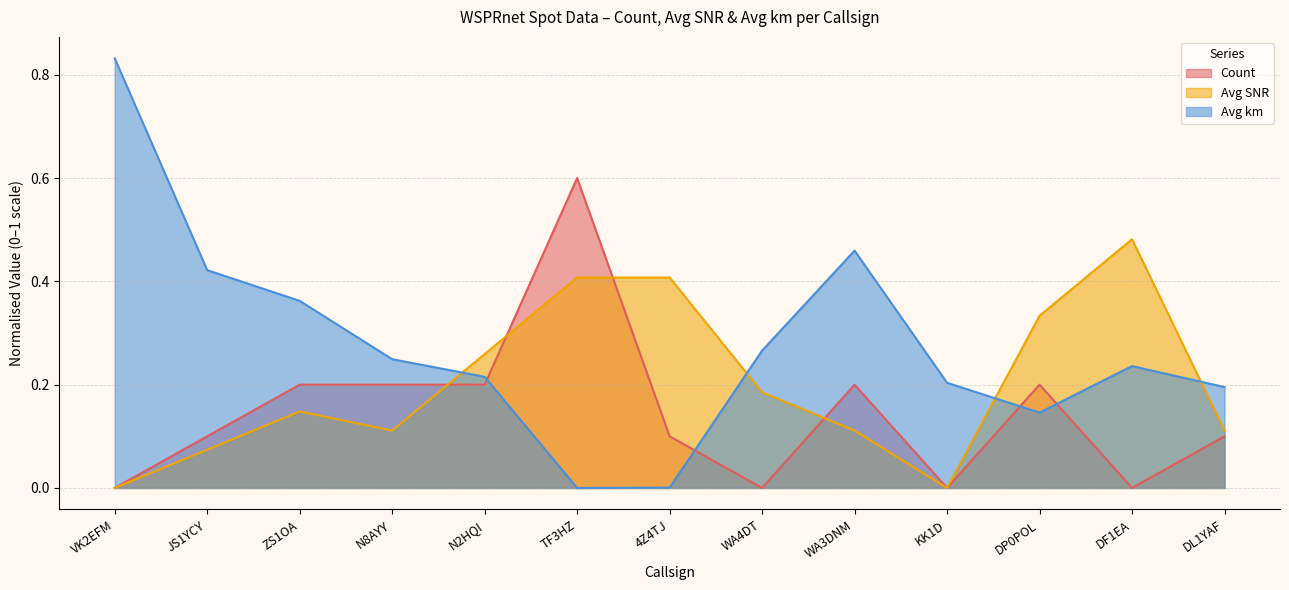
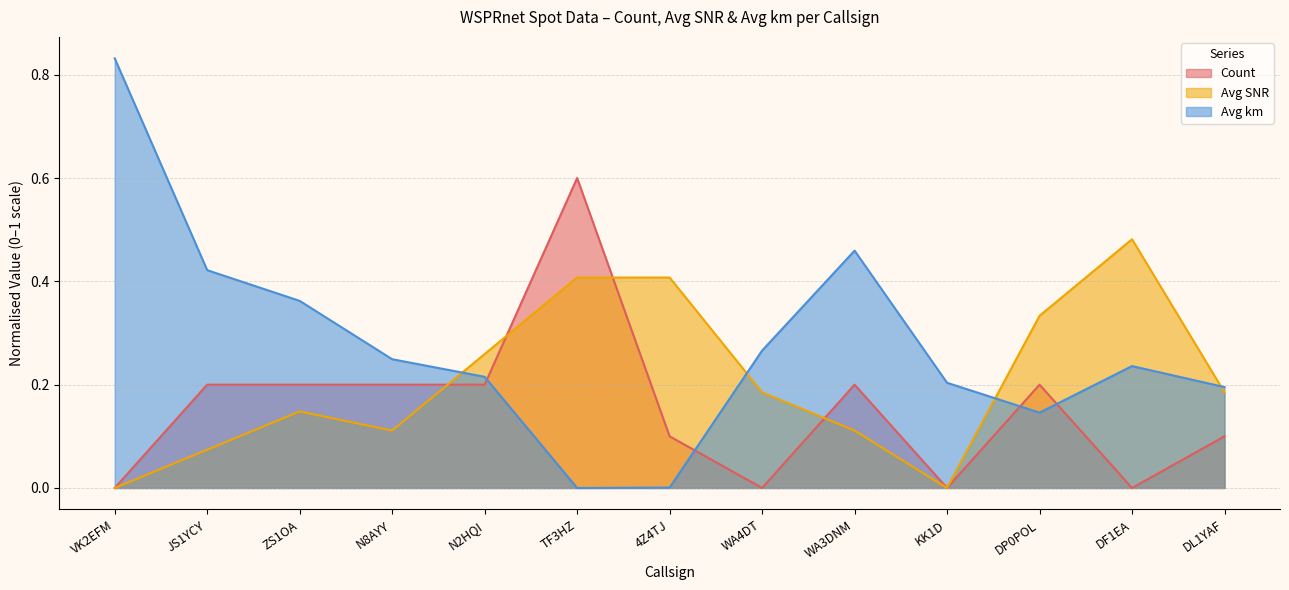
  {
    "Count": {
-     "JS1YCY": 0.10,
+     "JS1YCY": 0.20,
      "ZS1OA": 0.20,
      "N8AYY": 0.20,
      "N2HQI": 0.20,
      "TF3HZ": 0.60,
      "4Z4TJ": 0.10,
      "WA4DT": 0.00,
      "WA3DNM": 0.20,
      "DP0POL": 0.20,
      "DF1EA": 0.00,
      "DL1YAF": 0.10
    },
    "Avg SNR": {
      "JS1YCY": 0.07,
      "ZS1OA": 0.15,
      "N8AYY": 0.11,
      "N2HQI": 0.26,
      "TF3HZ": 0.41,
      "4Z4TJ": 0.41,
      "WA4DT": 0.19,
      "WA3DNM": 0.11,
      "DP0POL": 0.33,
      "DF1EA": 0.48,
-     "DL1YAF": 0.11
+     "DL1YAF": 0.19
    },
    "Avg km": {
      "VK2EFM": 0.83,
      "JS1YCY": 0.42,
      "ZS1OA": 0.36,
      "N8AYY": 0.25,
      "N2HQI": 0.22,
      "TF3HZ": 0.00,
      "4Z4TJ": 0.00,
      "WA4DT": 0.27,
      "WA3DNM": 0.46,
      "KK1D": 0.20,
      "DP0POL": 0.15,
      "DF1EA": 0.24,
      "DL1YAF": 0.20
    }
  }
